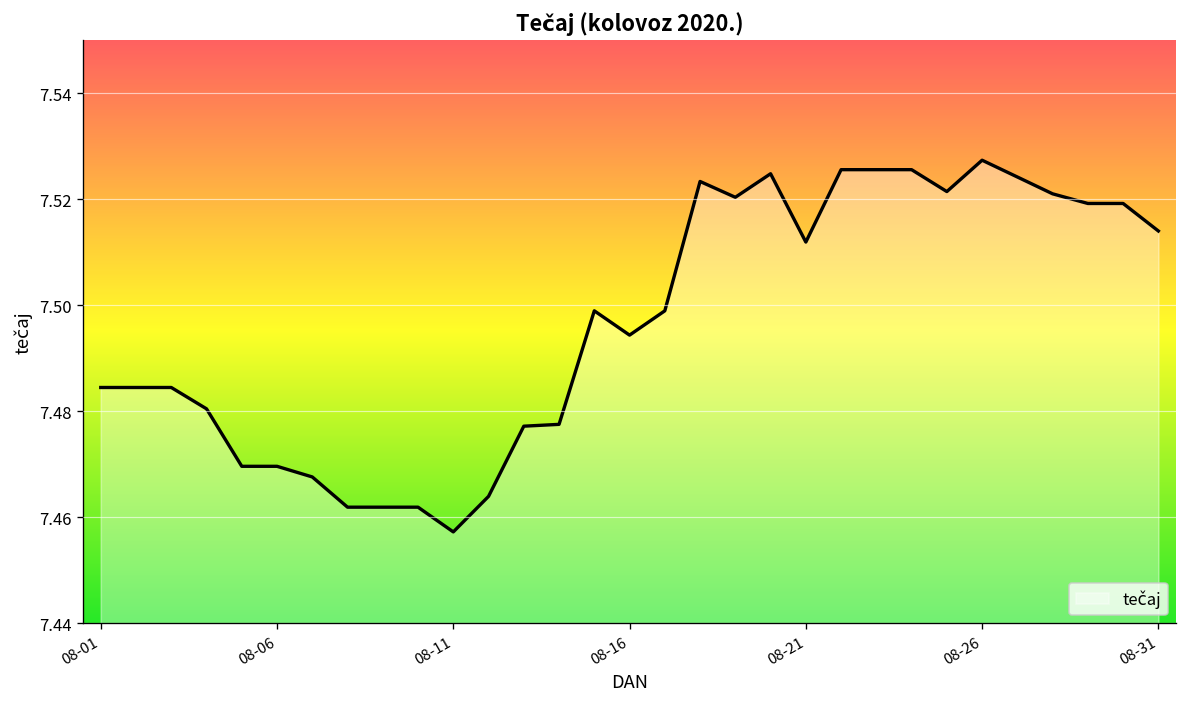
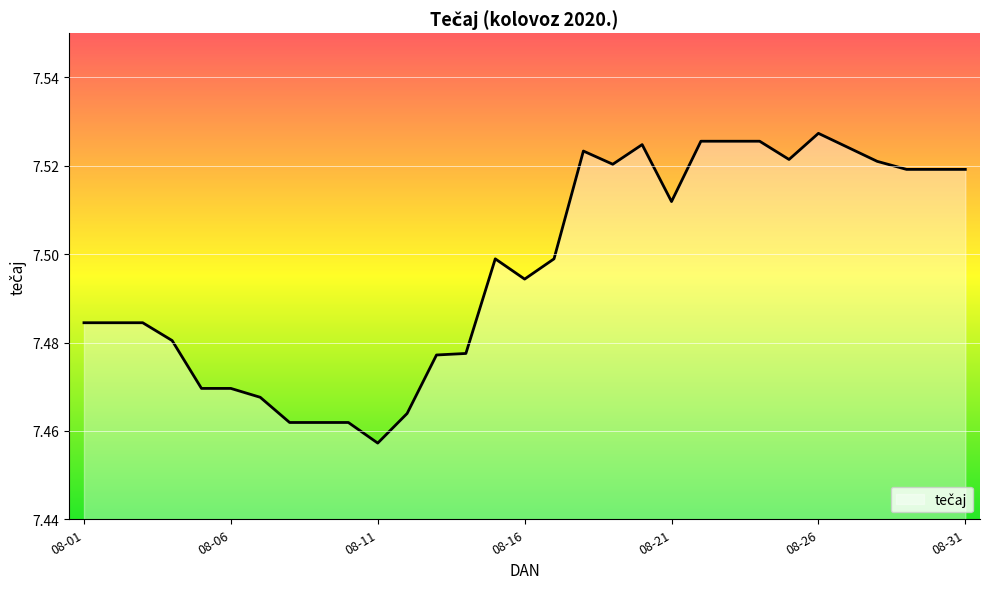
  {
    "08-01": 7.484,
    "08-06": 7.470,
    "08-11": 7.457,
    "08-16": 7.494,
    "08-21": 7.512,
    "08-26": 7.527,
-   "08-31": 7.514
+   "08-31": 7.519
  }
